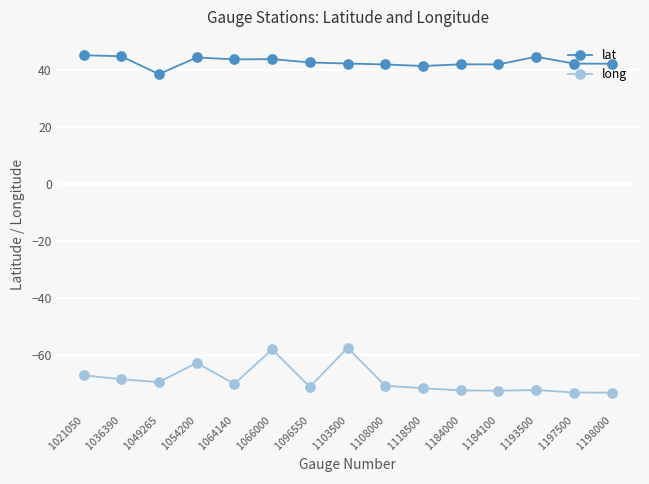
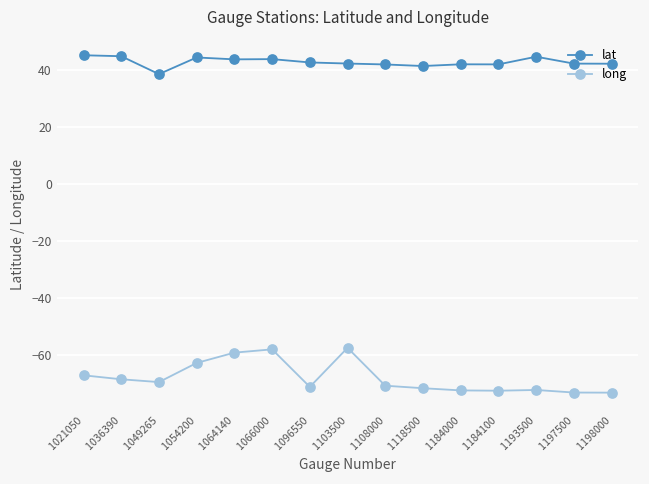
  {
    "lat": {
      "1021050": 45,
      "1036390": 45,
      "1049265": 39,
      "1054200": 44,
      "1064140": 44,
      "1066000": 44,
      "1096550": 43,
      "1103500": 42,
      "1108000": 42,
      "1118500": 41,
      "1184000": 42,
      "1184100": 42,
      "1193500": 45,
      "1197500": 42,
      "1198000": 42
    },
    "long": {
      "1021050": -67,
      "1036390": -69,
      "1049265": -70,
      "1054200": -63,
-     "1064140": -70,
+     "1064140": -59,
      "1066000": -58,
      "1096550": -71,
      "1103500": -58,
      "1108000": -71,
      "1118500": -72,
      "1184000": -73,
      "1184100": -73,
      "1193500": -72,
      "1197500": -73,
      "1198000": -73
    }
  }
